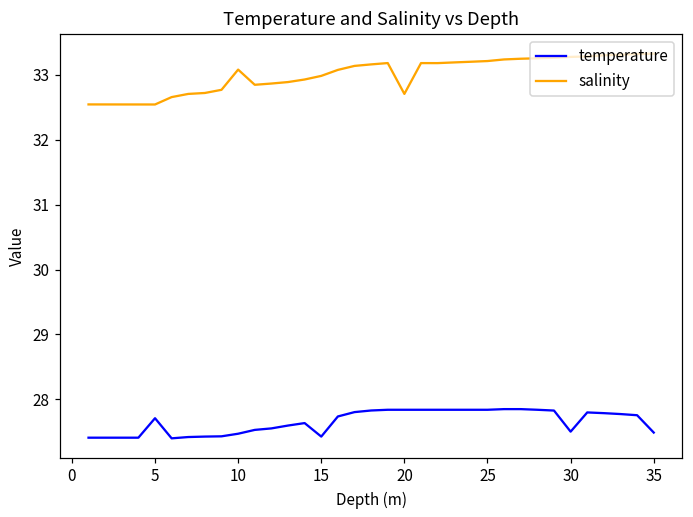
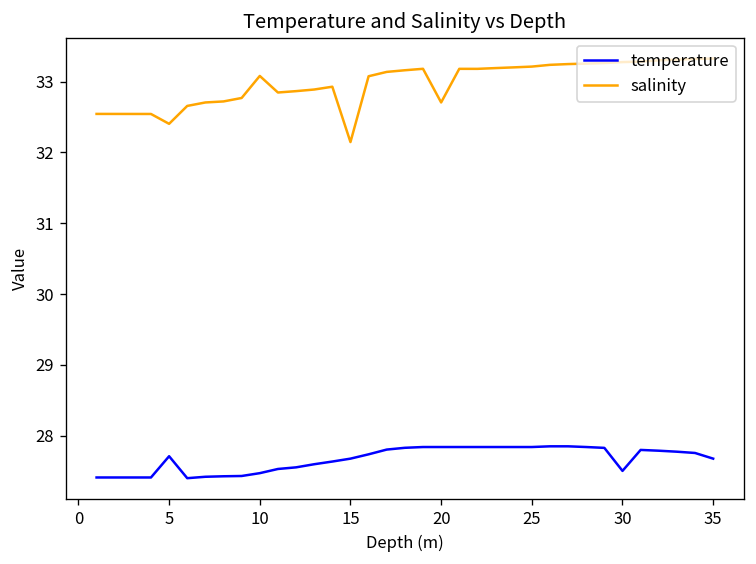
  {
    "temperature": {
      "5": 27.7,
      "10": 27.5,
-     "15": 27.4,
+     "15": 27.7,
      "20": 27.8,
      "25": 27.8,
      "30": 27.5,
-     "35": 27.5
+     "35": 27.7
    },
    "salinity": {
-     "5": 32.5,
+     "5": 32.4,
      "10": 33.1,
-     "15": 33.0,
+     "15": 32.1,
      "20": 32.7,
      "25": 33.2
    }
  }
